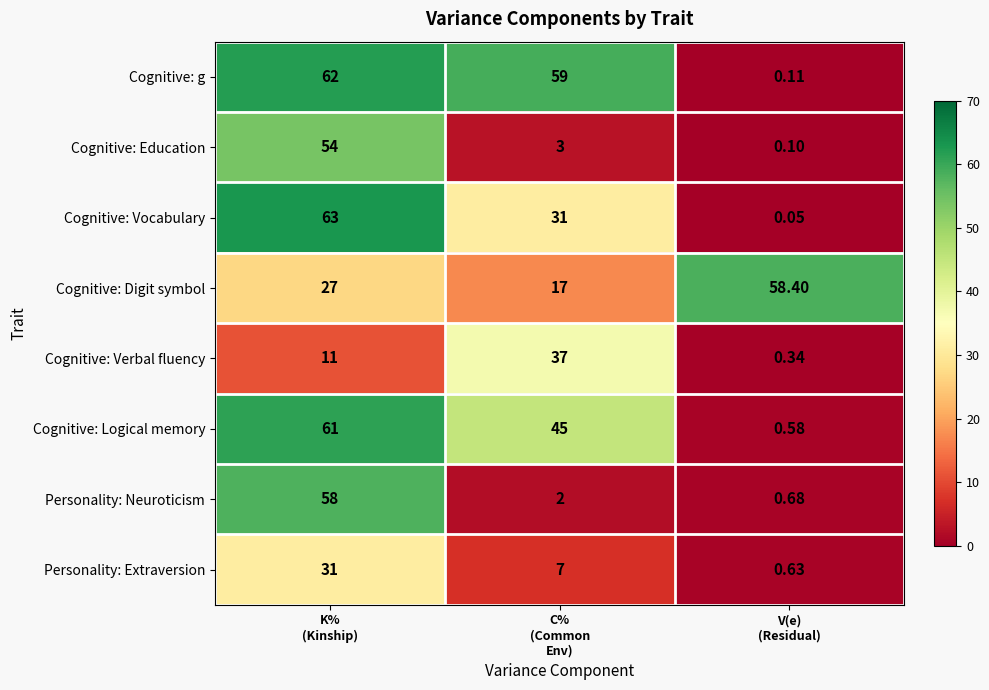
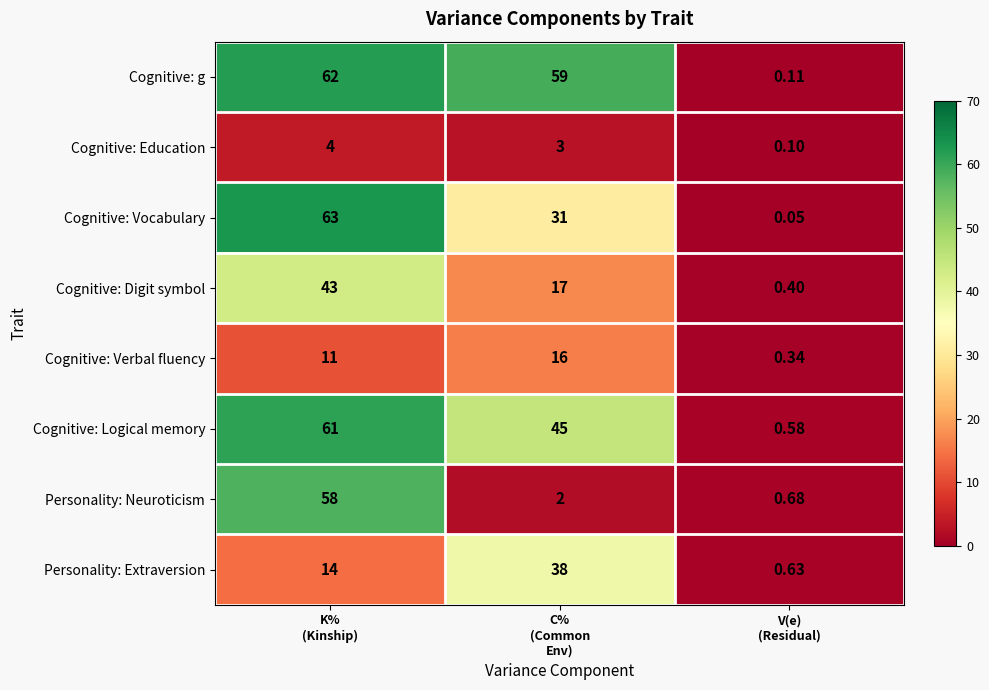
  {
    "Cognitive: g": {
      "K% (Kinship)": 62,
      "C% (Common Env)": 59,
      "V(e) (Residual)": 0.11
    },
    "Cognitive: Education": {
-     "K% (Kinship)": 54,
+     "K% (Kinship)": 4,
      "C% (Common Env)": 3,
      "V(e) (Residual)": 0.10
    },
    "Cognitive: Vocabulary": {
      "K% (Kinship)": 63,
      "C% (Common Env)": 31,
      "V(e) (Residual)": 0.05
    },
    "Cognitive: Digit symbol": {
-     "K% (Kinship)": 27,
+     "K% (Kinship)": 43,
      "C% (Common Env)": 17,
-     "V(e) (Residual)": 58.40
+     "V(e) (Residual)": 0.40
    },
    "Cognitive: Verbal fluency": {
      "K% (Kinship)": 11,
-     "C% (Common Env)": 37,
+     "C% (Common Env)": 16,
      "V(e) (Residual)": 0.34
    },
    "Cognitive: Logical memory": {
      "K% (Kinship)": 61,
      "C% (Common Env)": 45,
      "V(e) (Residual)": 0.58
    },
    "Personality: Neuroticism": {
      "K% (Kinship)": 58,
      "C% (Common Env)": 2,
      "V(e) (Residual)": 0.68
    },
    "Personality: Extraversion": {
-     "K% (Kinship)": 31,
-     "C% (Common Env)": 7,
+     "K% (Kinship)": 14,
+     "C% (Common Env)": 38,
      "V(e) (Residual)": 0.63
    }
  }
